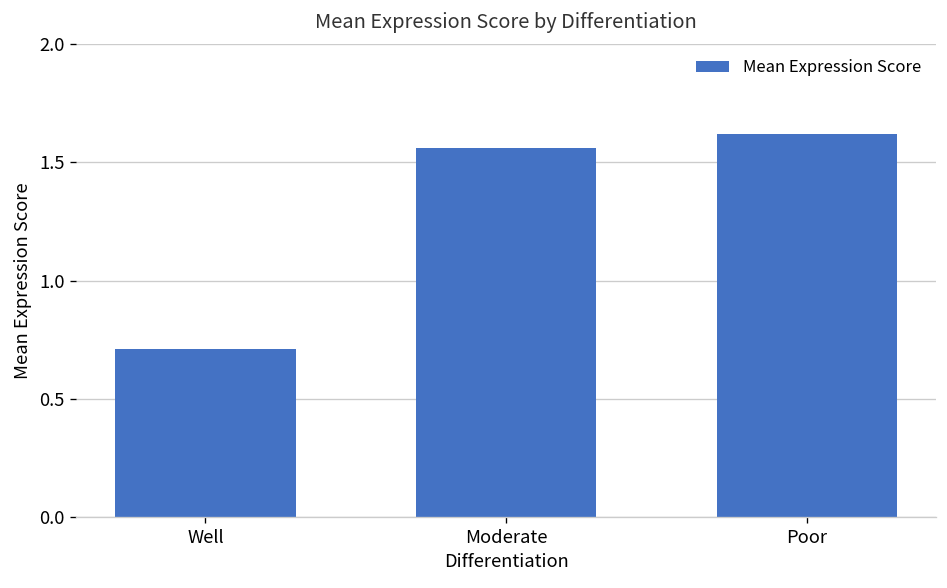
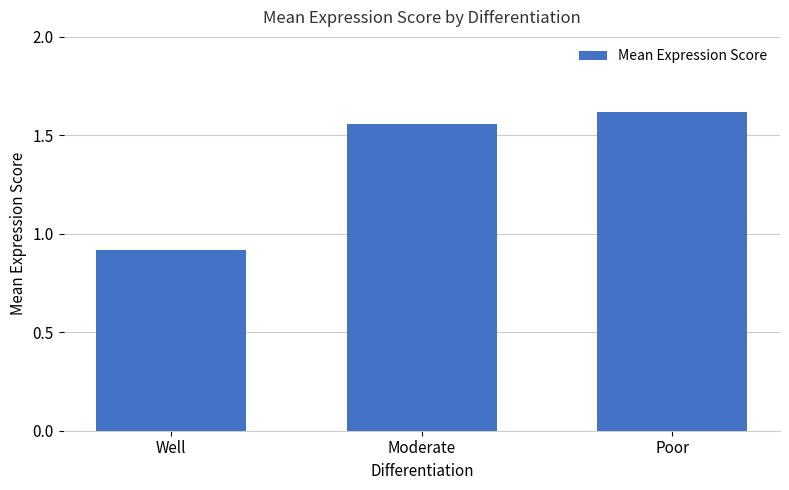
  {
-   "Well": 0.71,
+   "Well": 0.92,
    "Moderate": 1.56,
    "Poor": 1.62
  }
